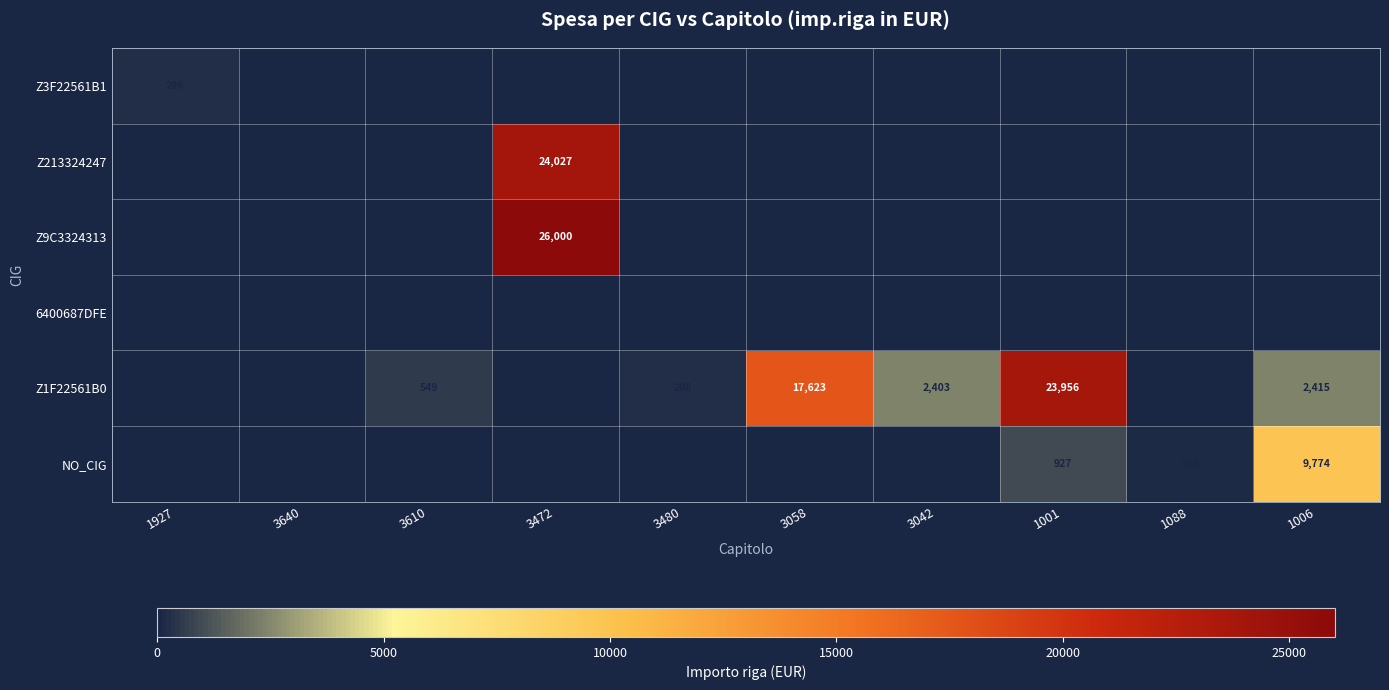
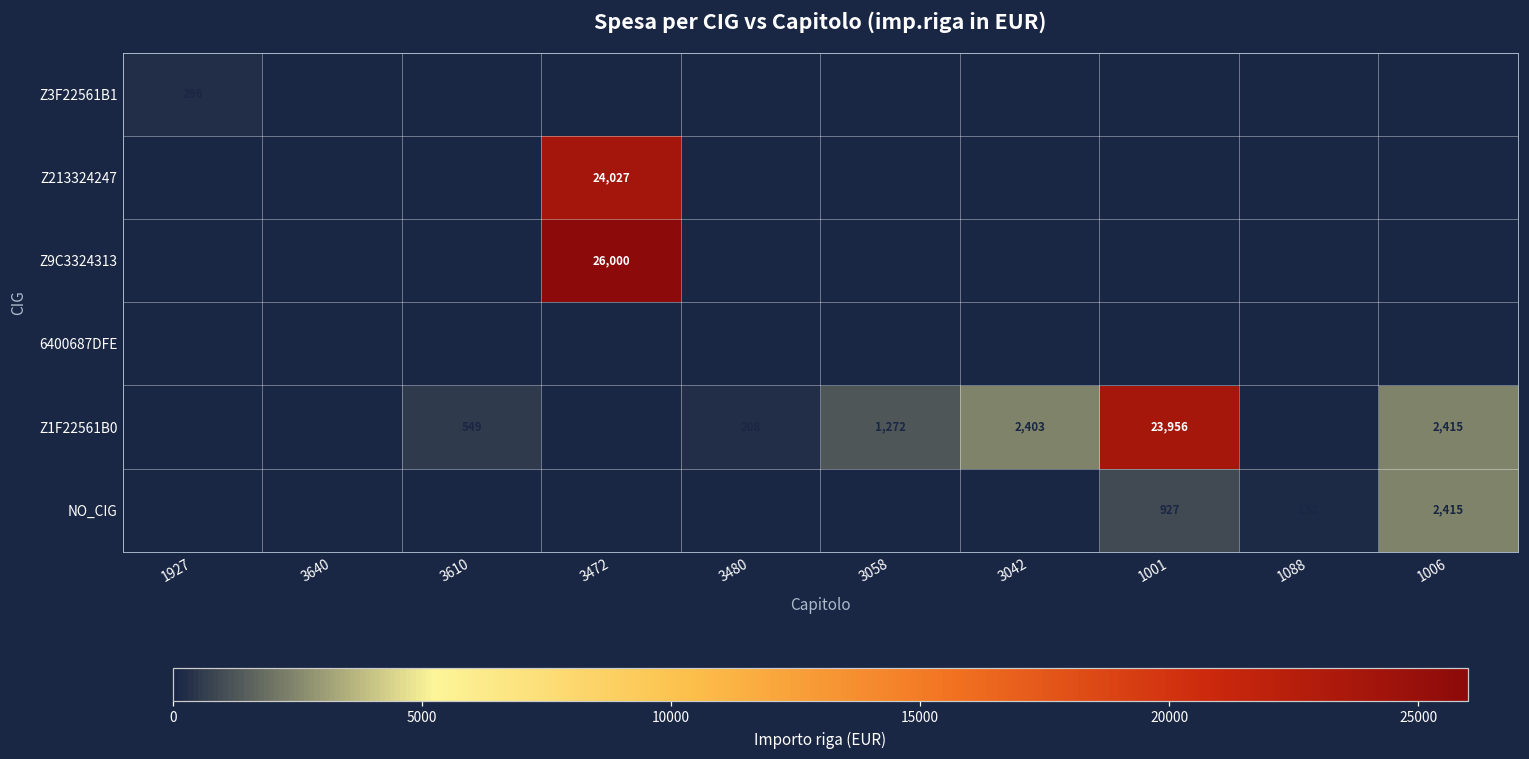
  {
    "Z213324247": {
      "3472": "24,027"
    },
    "Z9C3324313": {
      "3472": "26,000"
    },
    "Z1F22561B0": {
-     "3058": "17,623",
+     "3058": "1,272",
      "3042": "2,403",
      "1001": "23,956",
      "1006": "2,415"
    },
    "NO_CIG": {
-     "1006": "9,774"
+     "1006": "2,415"
    }
  }
